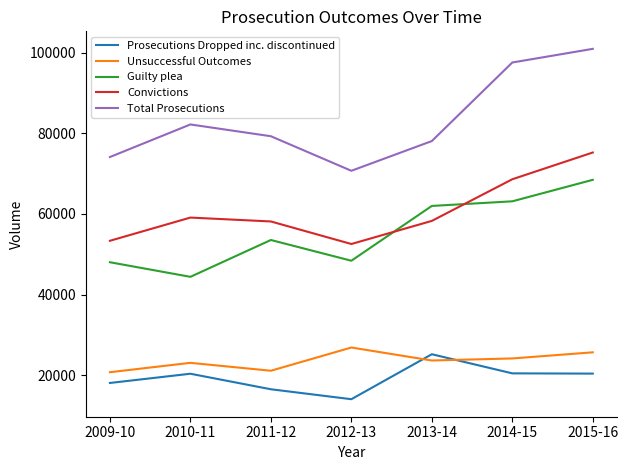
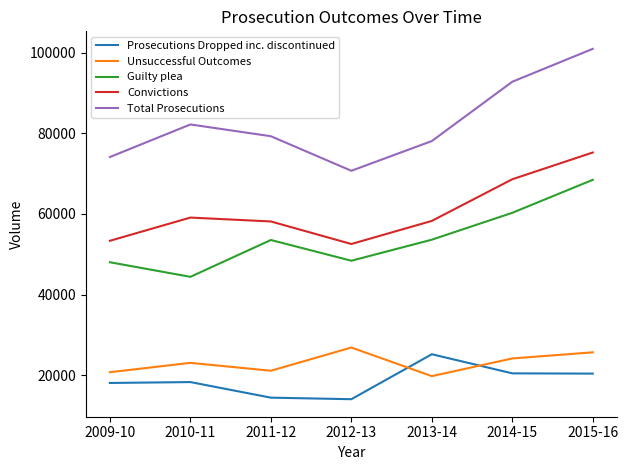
  {
    "Prosecutions Dropped inc. discontinued": {
      "2009-10": 18000,
-     "2010-11": 20000,
-     "2011-12": 17000,
+     "2010-11": 18000,
+     "2011-12": 14000,
      "2012-13": 14000,
      "2013-14": 25000,
      "2014-15": 20000,
      "2015-16": 20000
    },
    "Unsuccessful Outcomes": {
      "2009-10": 21000,
      "2010-11": 23000,
      "2011-12": 21000,
      "2012-13": 27000,
-     "2013-14": 24000,
+     "2013-14": 20000,
      "2014-15": 24000,
      "2015-16": 26000
    },
    "Guilty plea": {
      "2009-10": 48000,
      "2010-11": 44000,
      "2011-12": 54000,
      "2012-13": 48000,
-     "2013-14": 62000,
-     "2014-15": 63000,
+     "2013-14": 54000,
+     "2014-15": 60000,
      "2015-16": 68000
    },
    "Convictions": {
      "2009-10": 53000,
      "2010-11": 59000,
      "2011-12": 58000,
      "2012-13": 53000,
      "2013-14": 58000,
      "2014-15": 69000,
      "2015-16": 75000
    },
    "Total Prosecutions": {
      "2009-10": 74000,
      "2010-11": 82000,
      "2011-12": 79000,
      "2012-13": 71000,
      "2013-14": 78000,
-     "2014-15": 98000,
+     "2014-15": 93000,
      "2015-16": 101000
    }
  }
